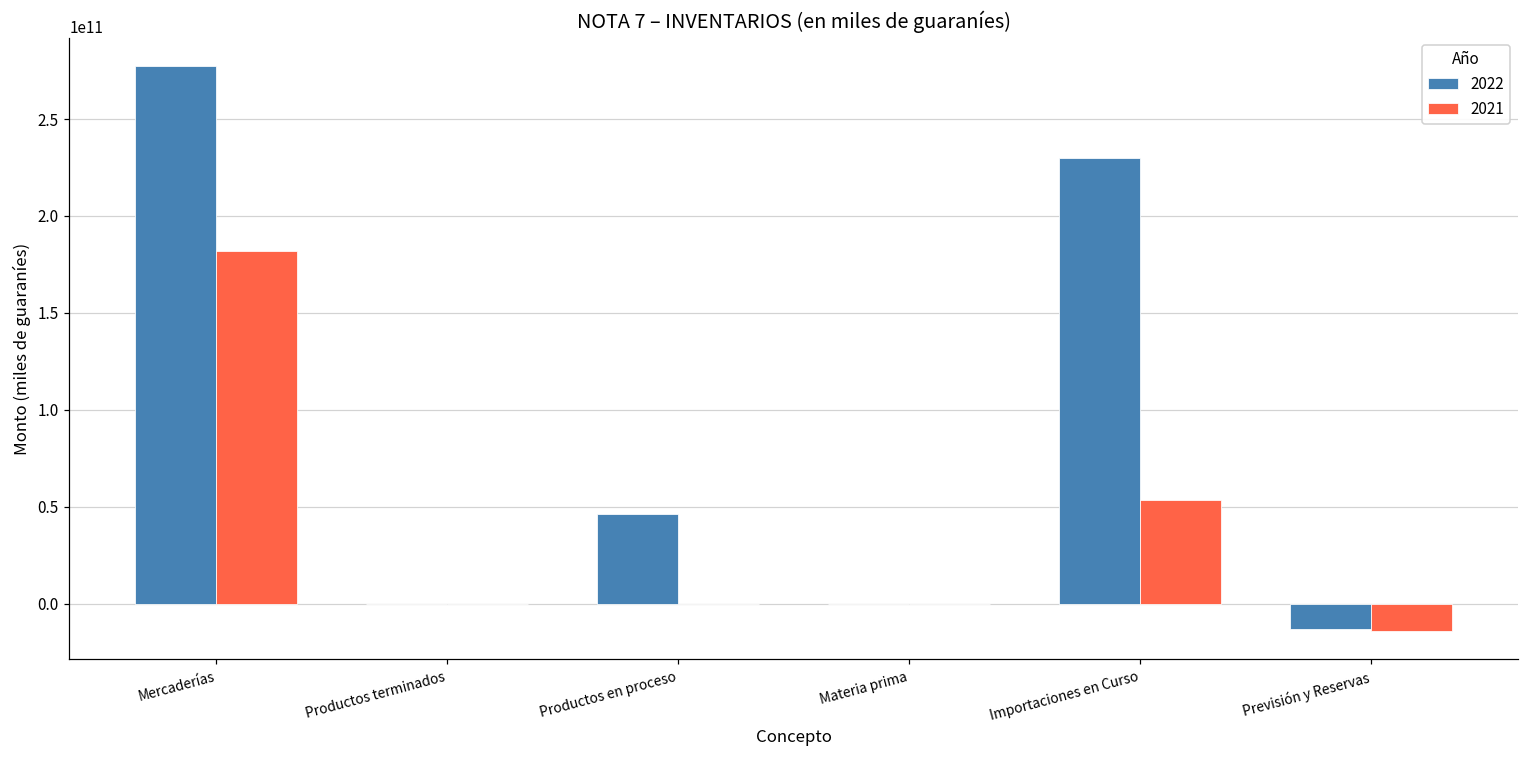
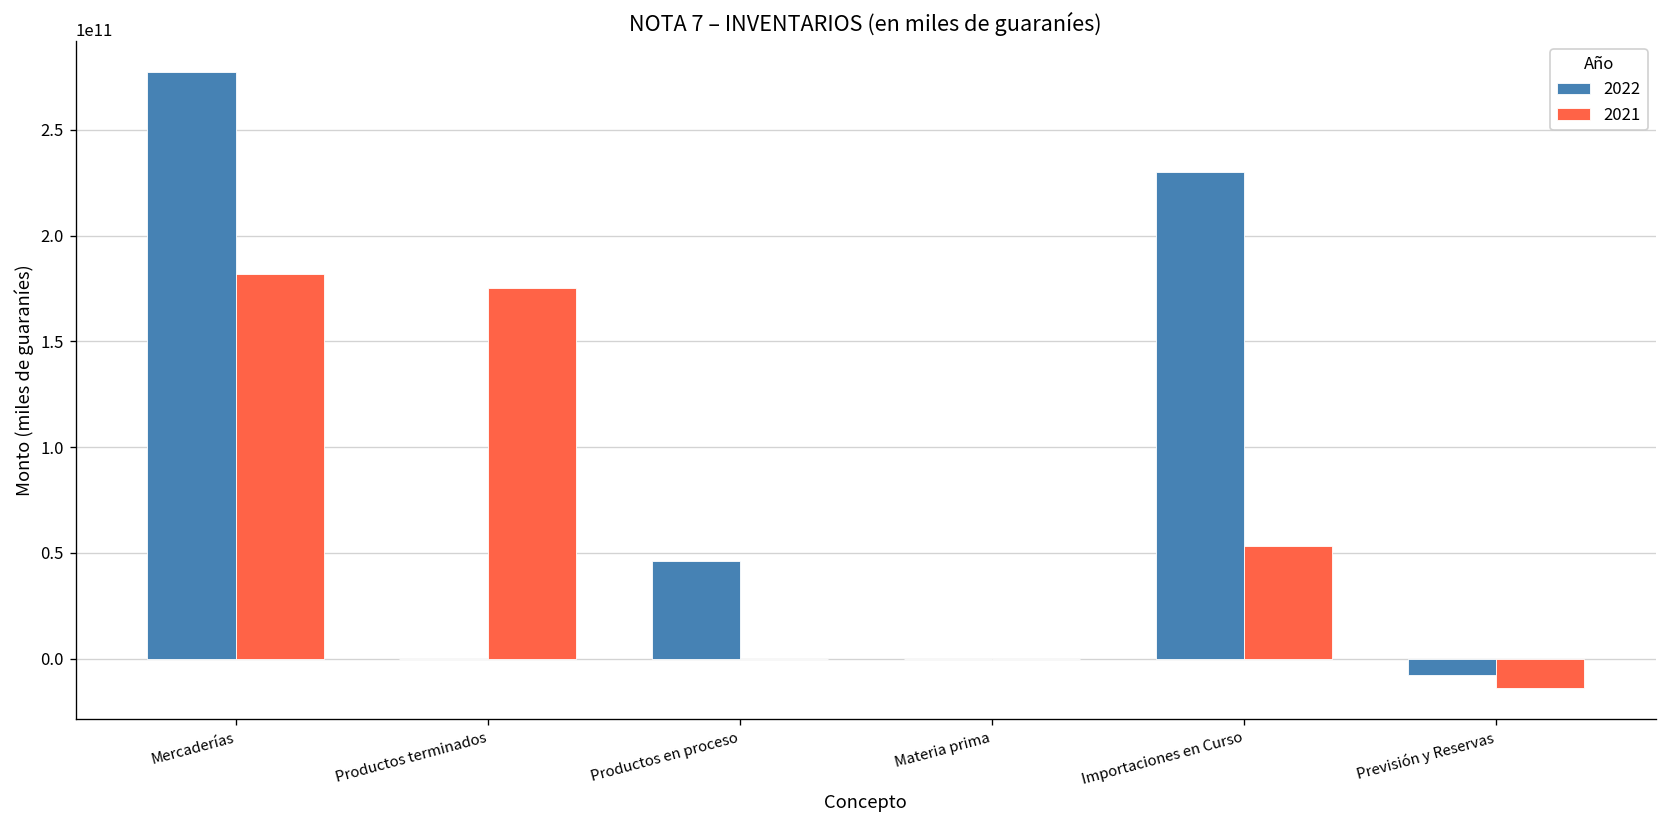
  {
    "2022": {
      "Mercaderías": 277000000000,
      "Productos terminados": 0,
      "Productos en proceso": 46000000000,
      "Materia prima": 0,
      "Importaciones en Curso": 230000000000,
-     "Previsión y Reservas": -13000000000
+     "Previsión y Reservas": -8000000000
    },
    "2021": {
      "Mercaderías": 182000000000,
-     "Productos terminados": 0,
+     "Productos terminados": 175000000000,
      "Productos en proceso": 0,
      "Materia prima": 0,
      "Importaciones en Curso": 53000000000,
      "Previsión y Reservas": -14000000000
    }
  }
